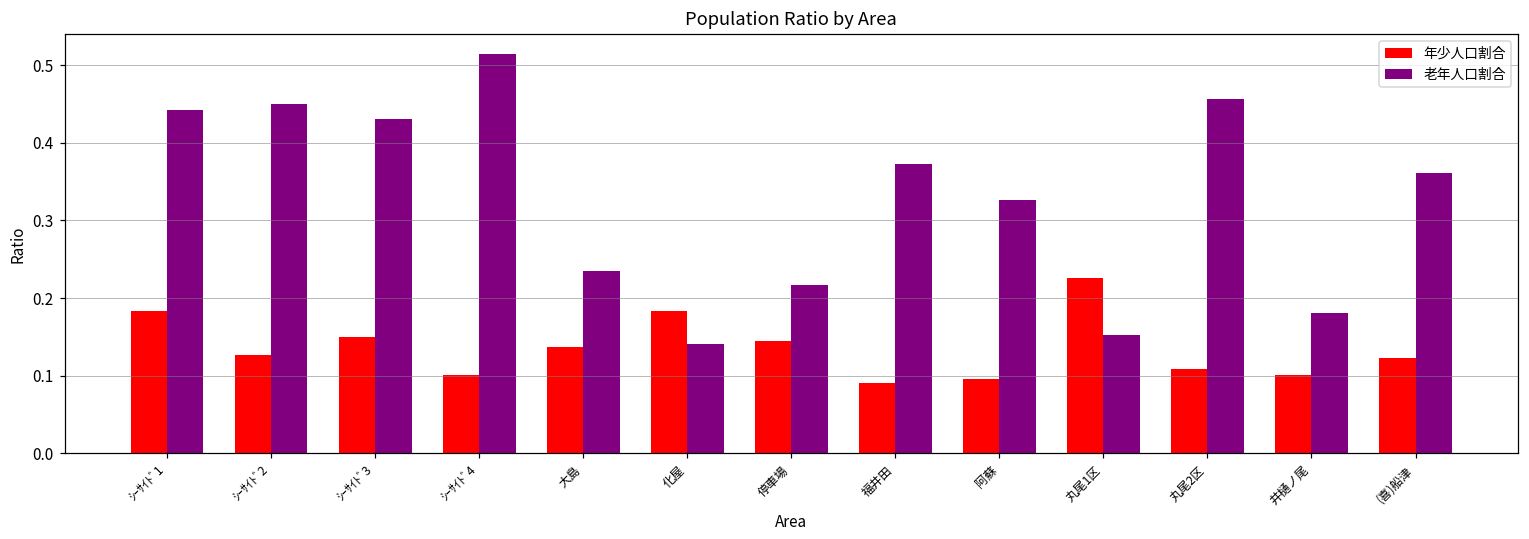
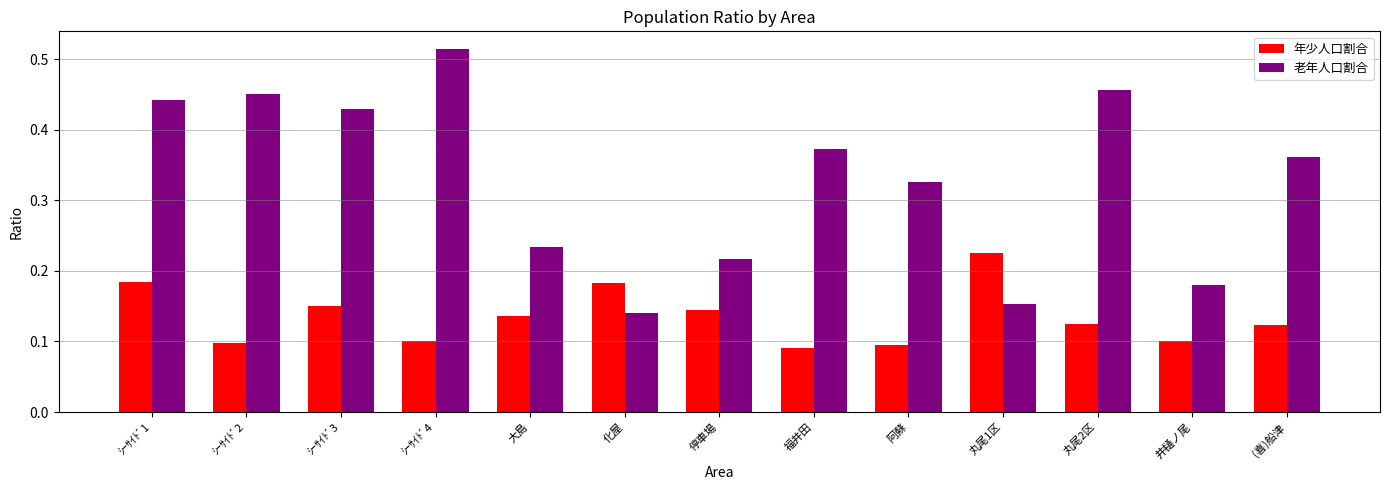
  {
    "年少人口割合": {
      "ｼｰｻｲﾄﾞ1": 0.18,
-     "ｼｰｻｲﾄﾞ2": 0.13,
+     "ｼｰｻｲﾄﾞ2": 0.10,
      "ｼｰｻｲﾄﾞ3": 0.15,
      "ｼｰｻｲﾄﾞ4": 0.10,
      "大島": 0.14,
      "化屋": 0.18,
      "停車場": 0.14,
      "福井田": 0.09,
      "阿蘇": 0.10,
      "丸尾1区": 0.23,
-     "丸尾2区": 0.11,
+     "丸尾2区": 0.13,
      "井樋ノ尾": 0.10,
      "(喜)船津": 0.12
    },
    "老年人口割合": {
      "ｼｰｻｲﾄﾞ1": 0.44,
      "ｼｰｻｲﾄﾞ2": 0.45,
      "ｼｰｻｲﾄﾞ3": 0.43,
      "ｼｰｻｲﾄﾞ4": 0.51,
      "大島": 0.23,
      "化屋": 0.14,
      "停車場": 0.22,
      "福井田": 0.37,
      "阿蘇": 0.33,
      "丸尾1区": 0.15,
      "丸尾2区": 0.46,
      "井樋ノ尾": 0.18,
      "(喜)船津": 0.36
    }
  }
